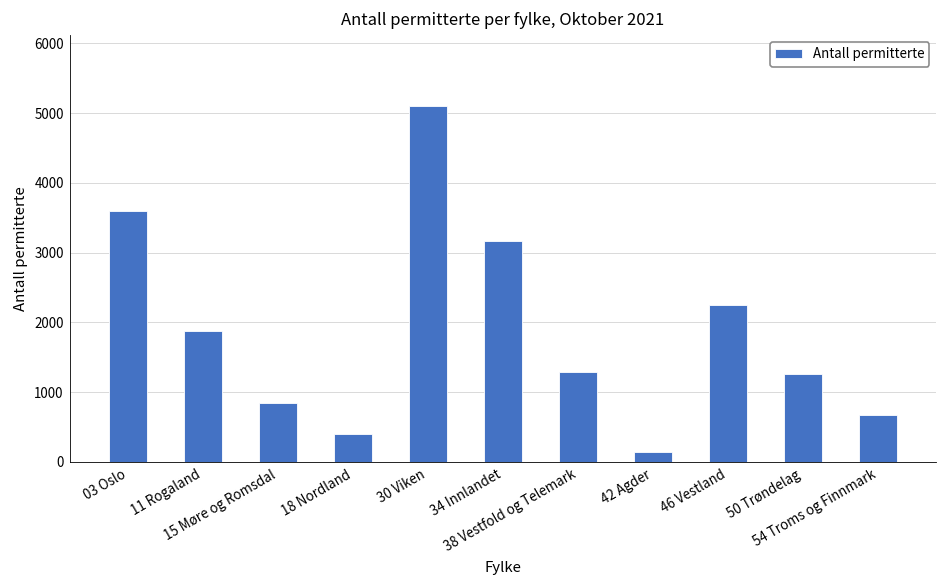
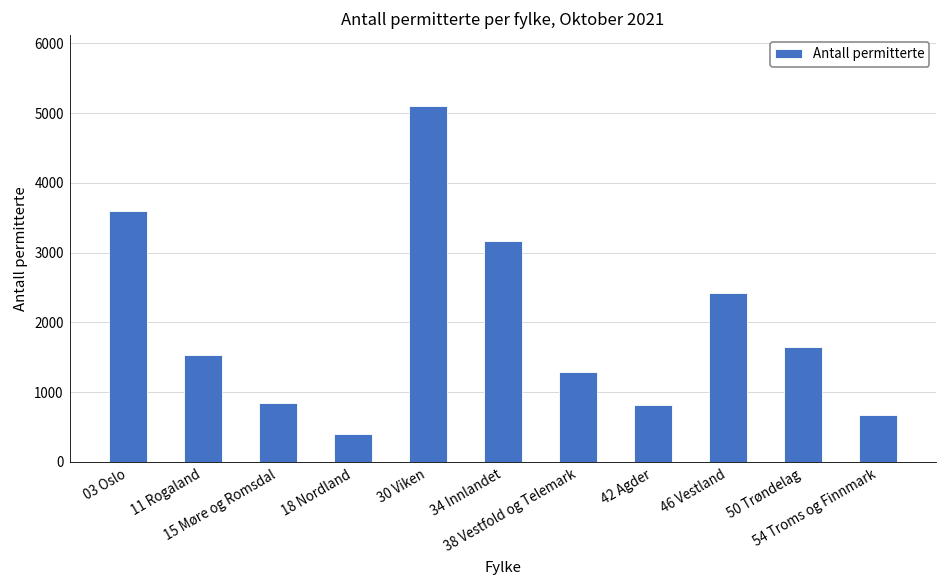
  {
    "03 Oslo": 3600,
-   "11 Rogaland": 1900,
+   "11 Rogaland": 1500,
    "15 Møre og Romsdal": 800,
    "18 Nordland": 400,
    "30 Viken": 5100,
    "34 Innlandet": 3200,
    "38 Vestfold og Telemark": 1300,
-   "42 Agder": 100,
-   "46 Vestland": 2300,
-   "50 Trøndelag": 1300,
+   "42 Agder": 800,
+   "46 Vestland": 2400,
+   "50 Trøndelag": 1700,
    "54 Troms og Finnmark": 700
  }
